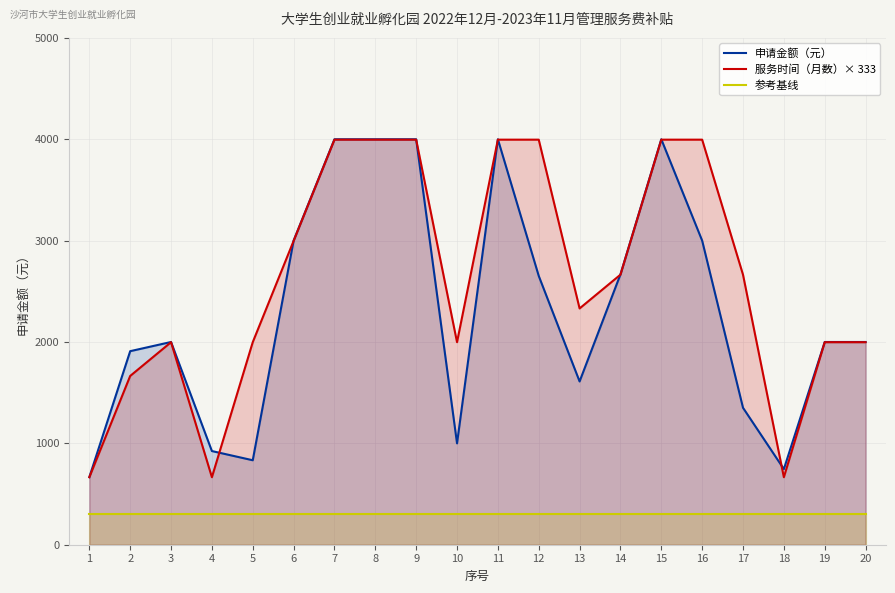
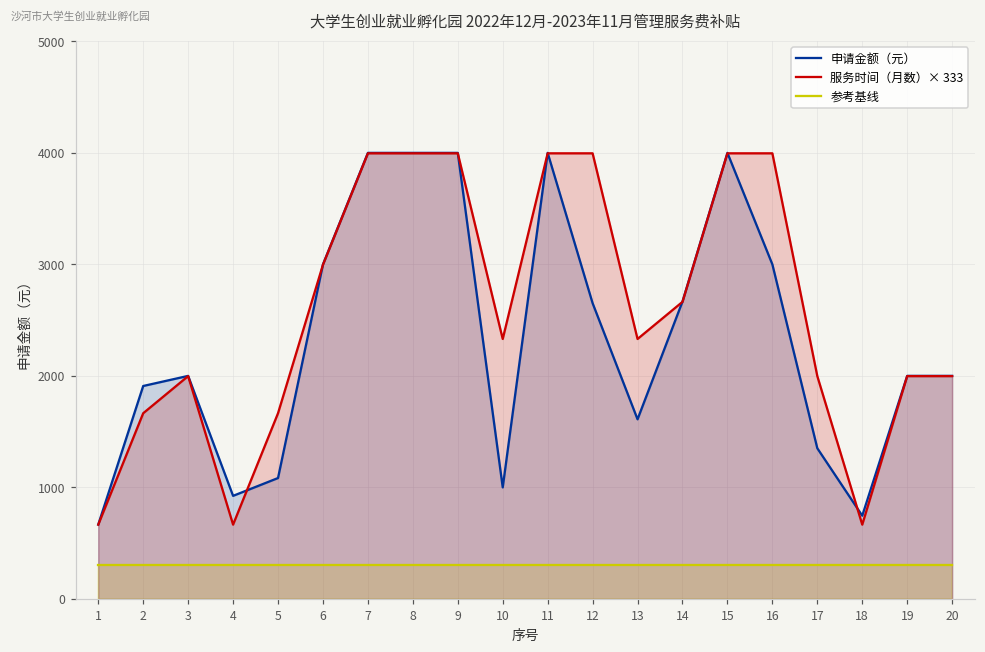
  {
    "申请金额（元）": {
      "2": 1910,
      "4": 920,
-     "5": 830,
+     "5": 1080,
      "10": 1000,
      "12": 2650,
      "13": 1610,
      "16": 3000,
      "17": 1350,
      "18": 750
    },
    "服务时间（月数）× 333": {
      "2": 1670,
      "4": 670,
-     "5": 2000,
-     "10": 2000,
+     "5": 1670,
+     "10": 2330,
      "12": 4000,
      "13": 2330,
      "16": 4000,
-     "17": 2660,
+     "17": 2000,
      "18": 670
    },
    "参考基线": {
      "1": 300,
      "2": 300,
      "3": 300,
      "4": 300,
      "5": 300,
      "6": 300,
      "7": 300,
      "8": 300,
      "9": 300,
      "10": 300,
      "11": 300,
      "12": 300,
      "13": 300,
      "14": 300,
      "15": 300,
      "16": 300,
      "17": 300,
      "18": 300,
      "19": 300,
      "20": 300
    }
  }
